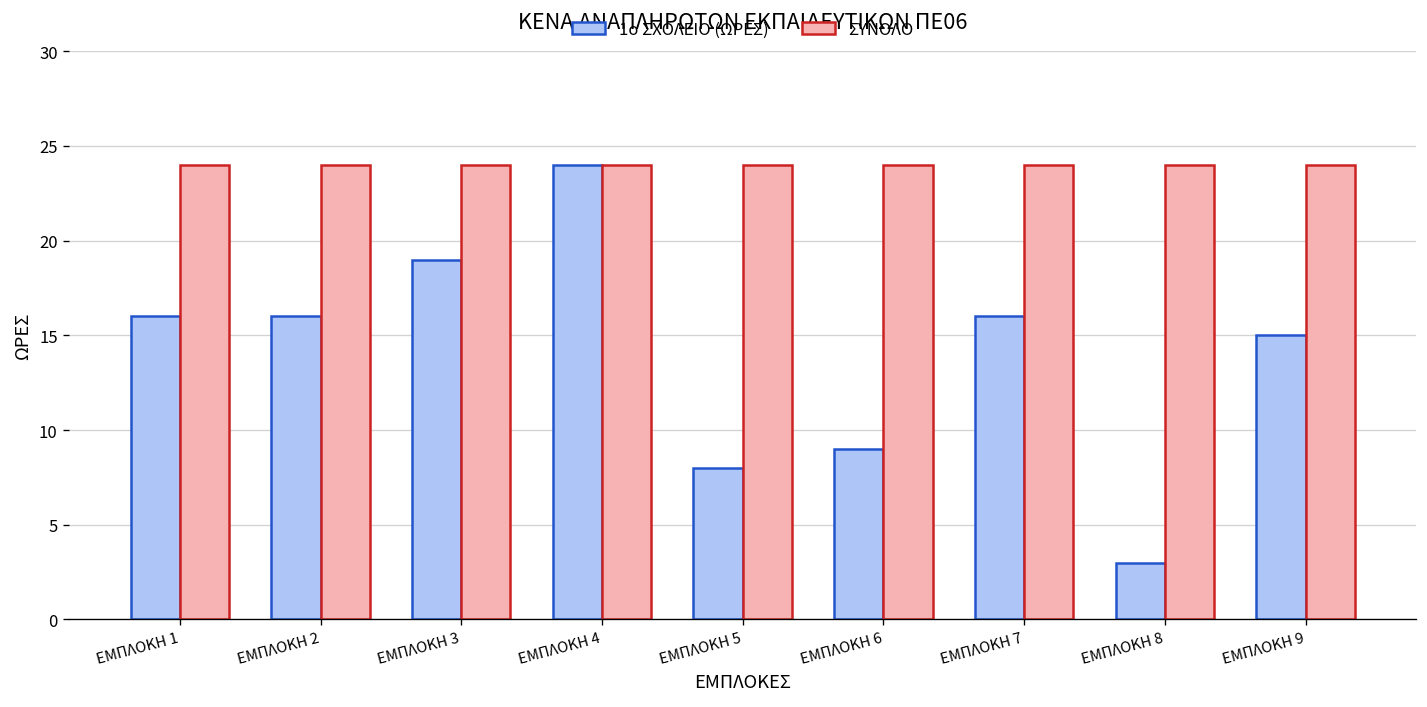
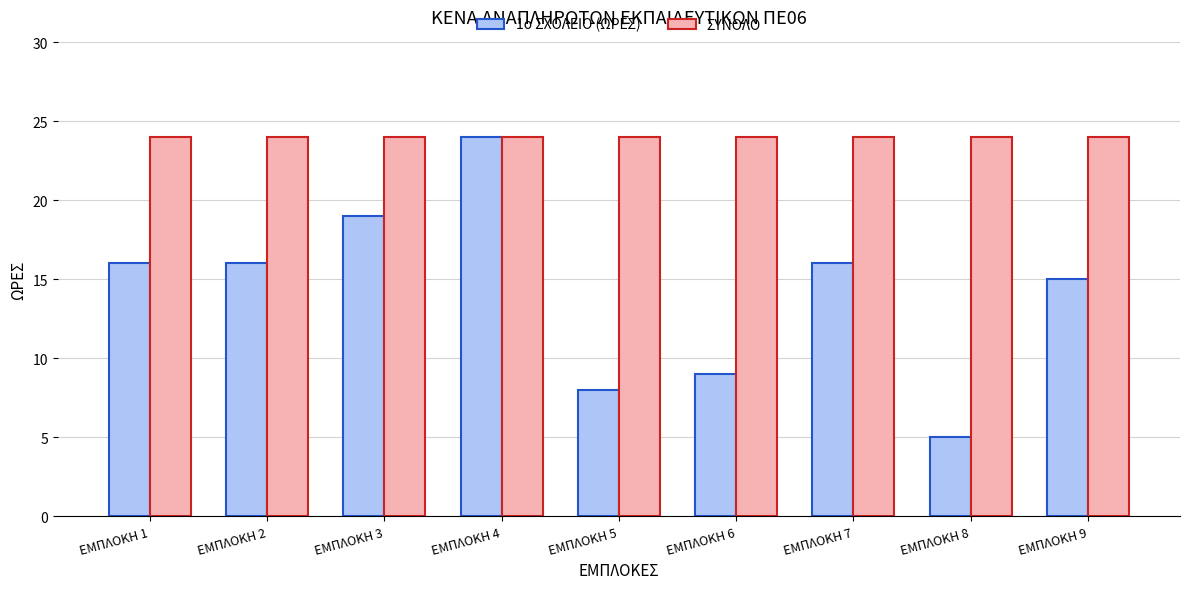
  {
    "1ο ΣΧΟΛΕΙΟ (ΩΡΕΣ)": {
      "ΕΜΠΛΟΚΗ 1": 16,
      "ΕΜΠΛΟΚΗ 2": 16,
      "ΕΜΠΛΟΚΗ 3": 19,
      "ΕΜΠΛΟΚΗ 4": 24,
      "ΕΜΠΛΟΚΗ 5": 8,
      "ΕΜΠΛΟΚΗ 6": 9,
      "ΕΜΠΛΟΚΗ 7": 16,
-     "ΕΜΠΛΟΚΗ 8": 3,
+     "ΕΜΠΛΟΚΗ 8": 5,
      "ΕΜΠΛΟΚΗ 9": 15
    },
    "ΣΥΝΟΛΟ": {
      "ΕΜΠΛΟΚΗ 1": 24,
      "ΕΜΠΛΟΚΗ 2": 24,
      "ΕΜΠΛΟΚΗ 3": 24,
      "ΕΜΠΛΟΚΗ 4": 24,
      "ΕΜΠΛΟΚΗ 5": 24,
      "ΕΜΠΛΟΚΗ 6": 24,
      "ΕΜΠΛΟΚΗ 7": 24,
      "ΕΜΠΛΟΚΗ 8": 24,
      "ΕΜΠΛΟΚΗ 9": 24
    }
  }
